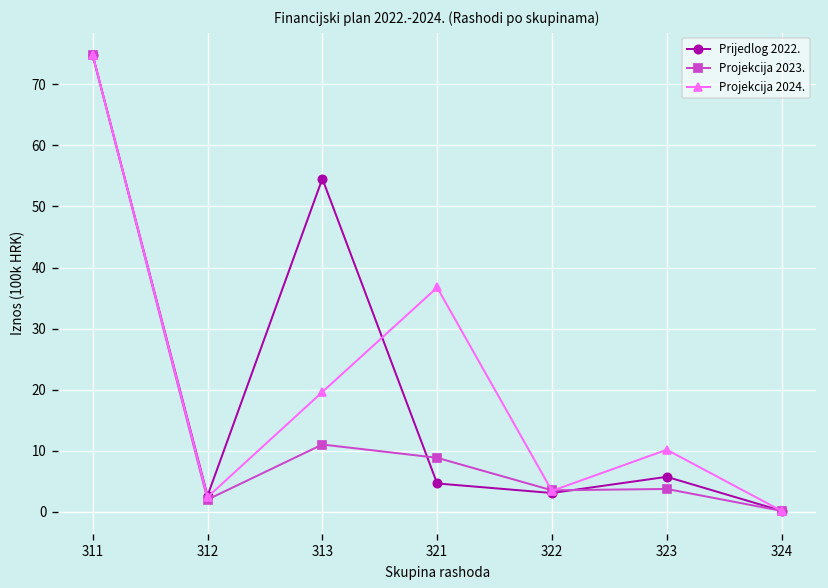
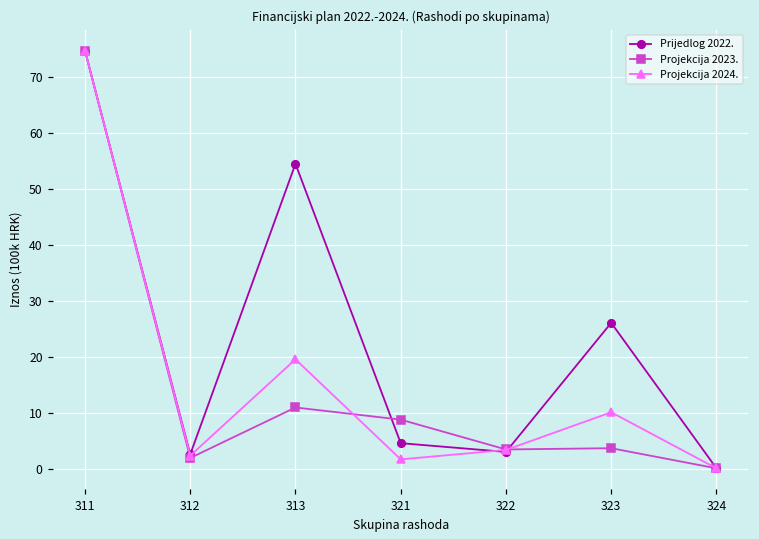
  {
    "Prijedlog 2022.": {
      "313": 55,
      "321": 5,
-     "323": 6
+     "323": 26
    },
    "Projekcija 2023.": {
      "313": 11,
      "321": 9,
      "323": 4
    },
    "Projekcija 2024.": {
      "313": 20,
-     "321": 37,
+     "321": 2,
      "323": 10
    }
  }
